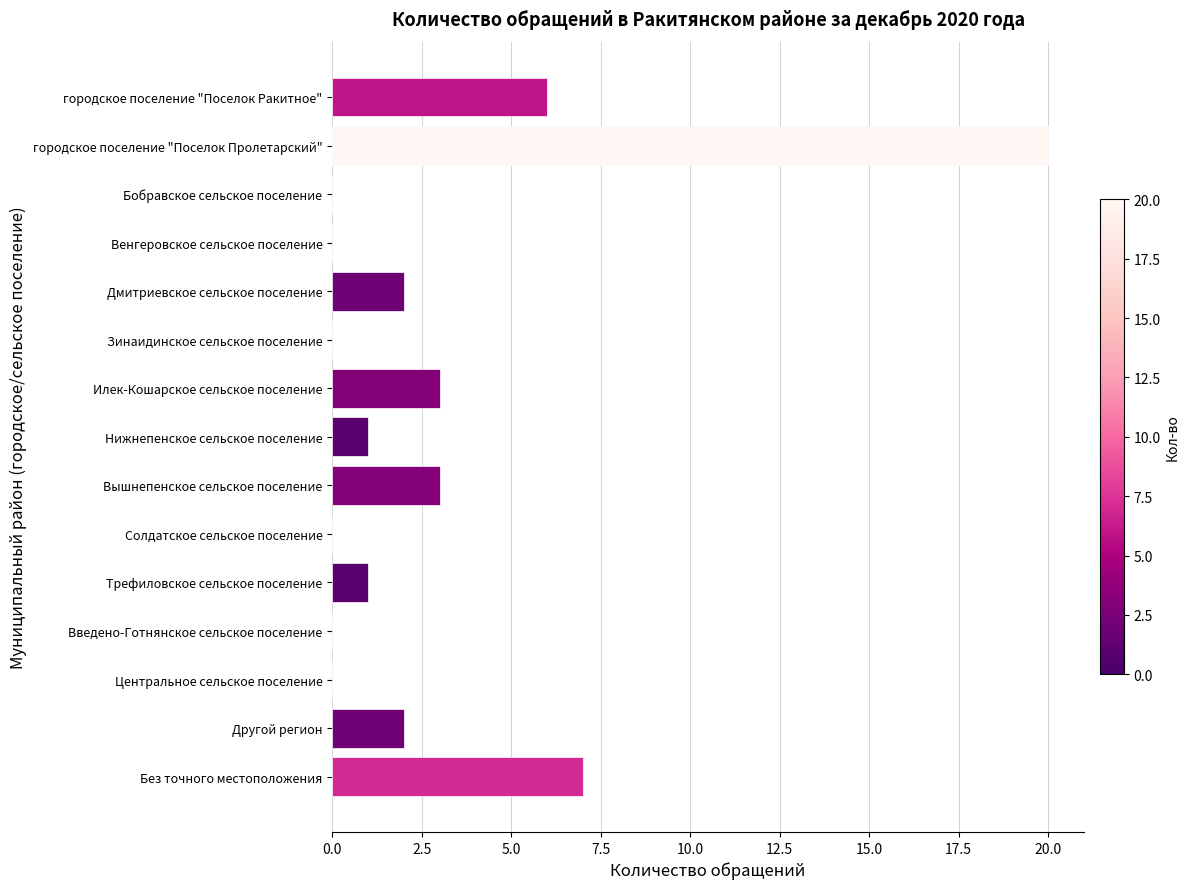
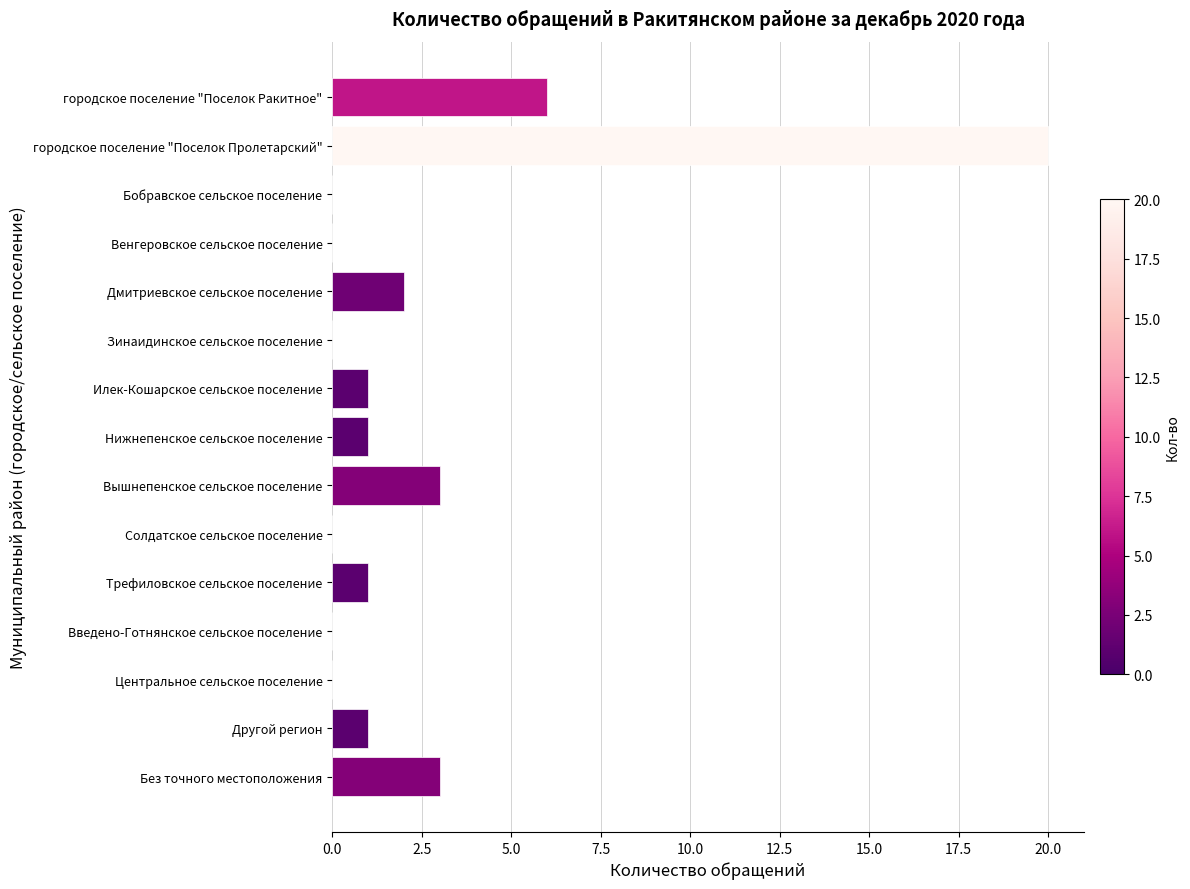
  {
    "городское поселение \"Поселок Ракитное\"": 6,
    "городское поселение \"Поселок Пролетарский\"": 20,
    "Бобравское сельское поселение": 0,
    "Венгеровское сельское поселение": 0,
    "Дмитриевское сельское поселение": 2,
    "Зинаидинское сельское поселение": 0,
-   "Илек-Кошарское сельское поселение": 3,
+   "Илек-Кошарское сельское поселение": 1,
    "Нижнепенское сельское поселение": 1,
    "Вышнепенское сельское поселение": 3,
    "Солдатское сельское поселение": 0,
    "Трефиловское сельское поселение": 1,
    "Введено-Готнянское сельское поселение": 0,
    "Центральное сельское поселение": 0,
-   "Другой регион": 2,
-   "Без точного местоположения": 7
+   "Другой регион": 1,
+   "Без точного местоположения": 3
  }
